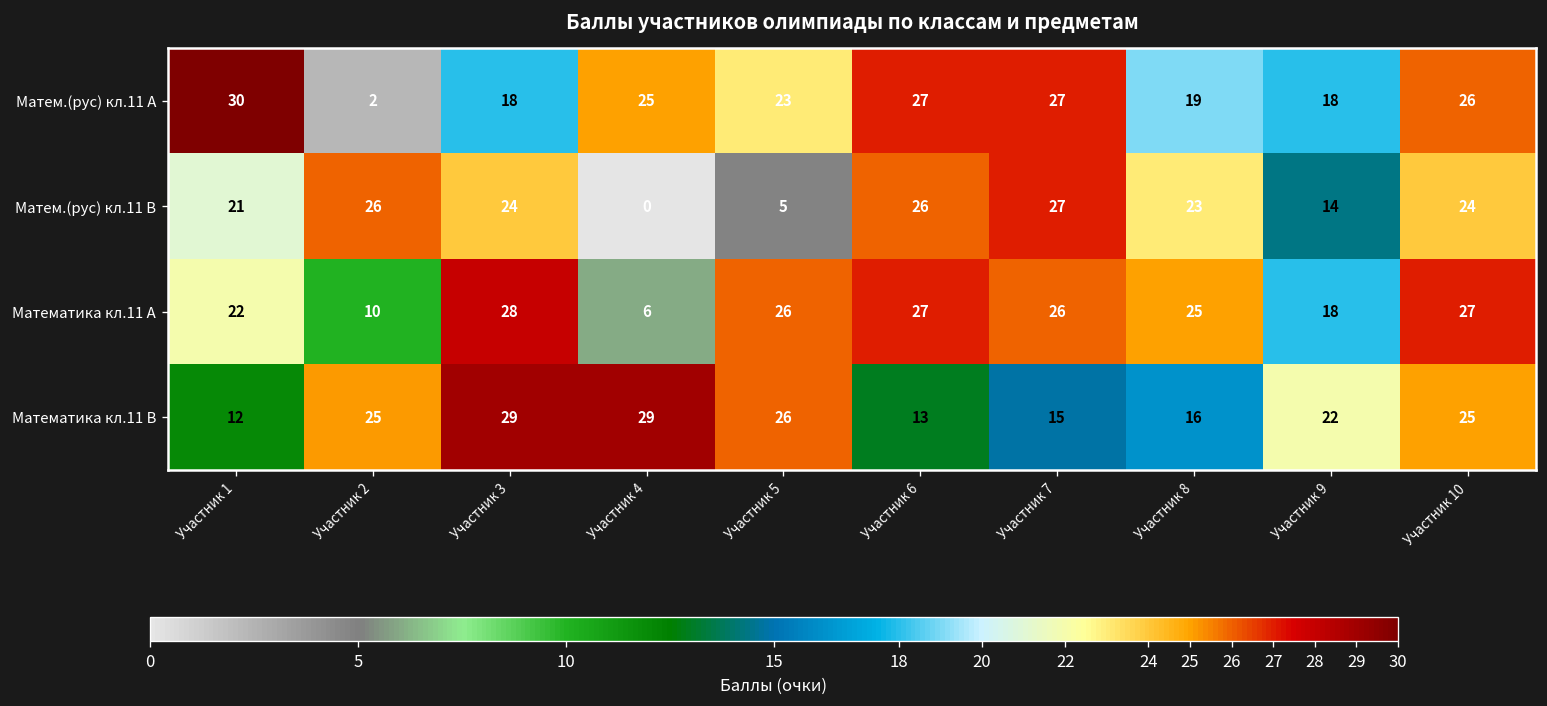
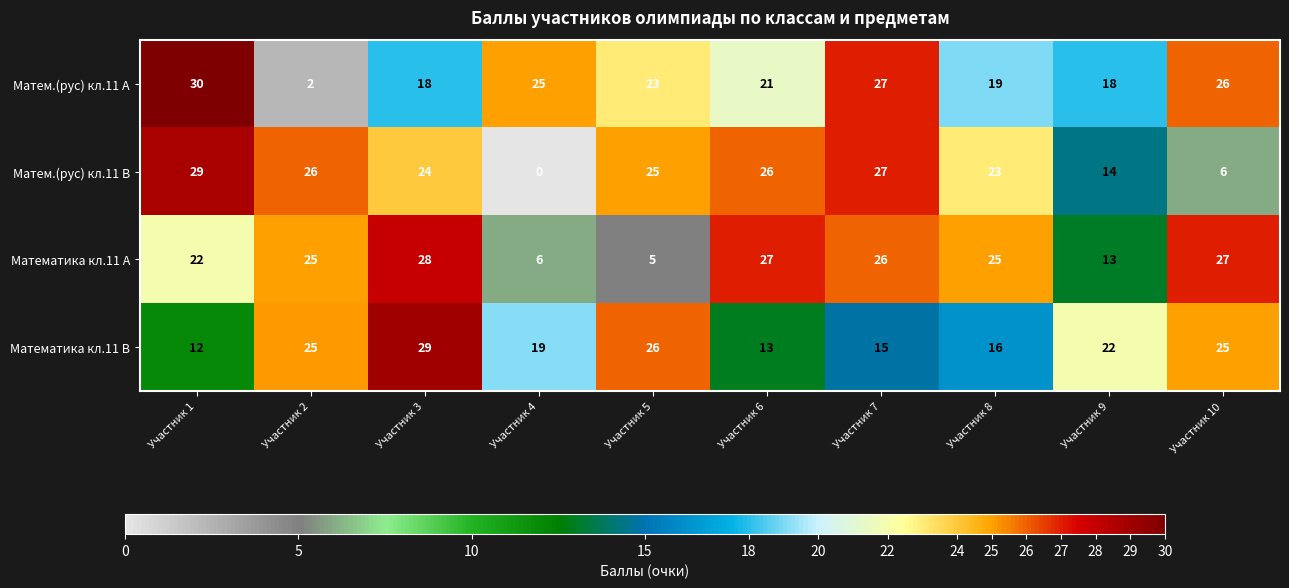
  {
    "Матем.(рус) кл.11 A": {
      "Участник 1": 30,
      "Участник 2": 2,
      "Участник 3": 18,
      "Участник 4": 25,
      "Участник 5": 23,
-     "Участник 6": 27,
+     "Участник 6": 21,
      "Участник 7": 27,
      "Участник 8": 19,
      "Участник 9": 18,
      "Участник 10": 26
    },
    "Матем.(рус) кл.11 B": {
-     "Участник 1": 21,
+     "Участник 1": 29,
      "Участник 2": 26,
      "Участник 3": 24,
-     "Участник 5": 5,
+     "Участник 5": 25,
      "Участник 6": 26,
      "Участник 7": 27,
      "Участник 8": 23,
      "Участник 9": 14,
-     "Участник 10": 24
+     "Участник 10": 6
    },
    "Математика кл.11 A": {
      "Участник 1": 22,
-     "Участник 2": 10,
+     "Участник 2": 25,
      "Участник 3": 28,
      "Участник 4": 6,
-     "Участник 5": 26,
+     "Участник 5": 5,
      "Участник 6": 27,
      "Участник 7": 26,
      "Участник 8": 25,
-     "Участник 9": 18,
+     "Участник 9": 13,
      "Участник 10": 27
    },
    "Математика кл.11 B": {
      "Участник 1": 12,
      "Участник 2": 25,
      "Участник 3": 29,
-     "Участник 4": 29,
+     "Участник 4": 19,
      "Участник 5": 26,
      "Участник 6": 13,
      "Участник 7": 15,
      "Участник 8": 16,
      "Участник 9": 22,
      "Участник 10": 25
    }
  }
